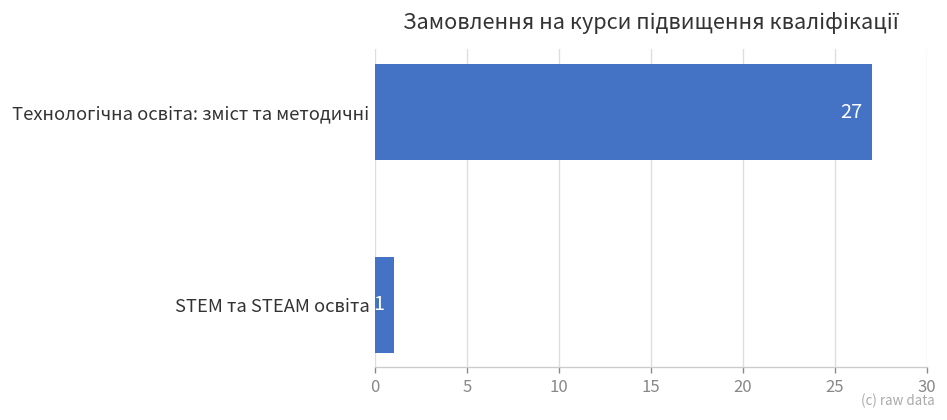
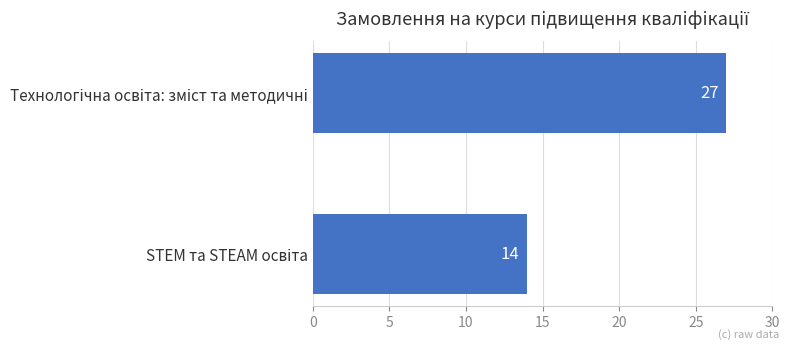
  {
    "Технологічна освіта: зміст та методичні": 27,
-   "STEM та STEAM освіта": 1
+   "STEM та STEAM освіта": 14
  }
